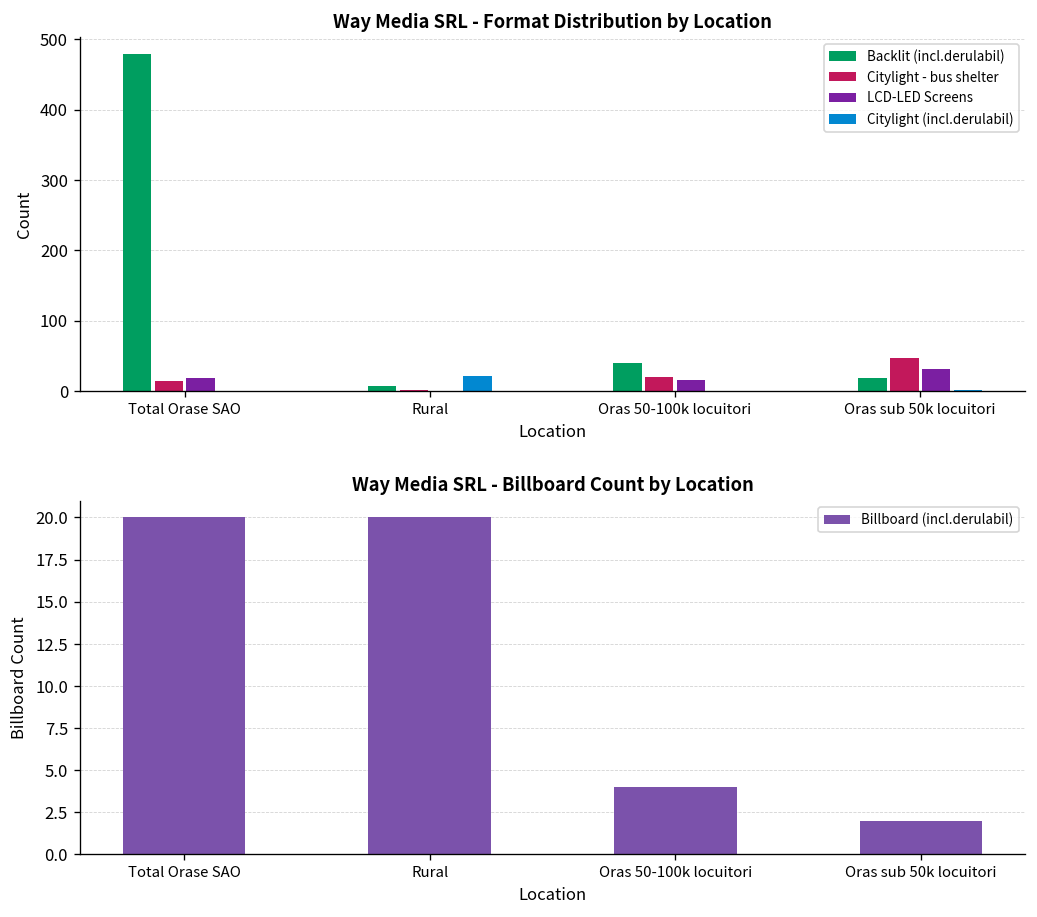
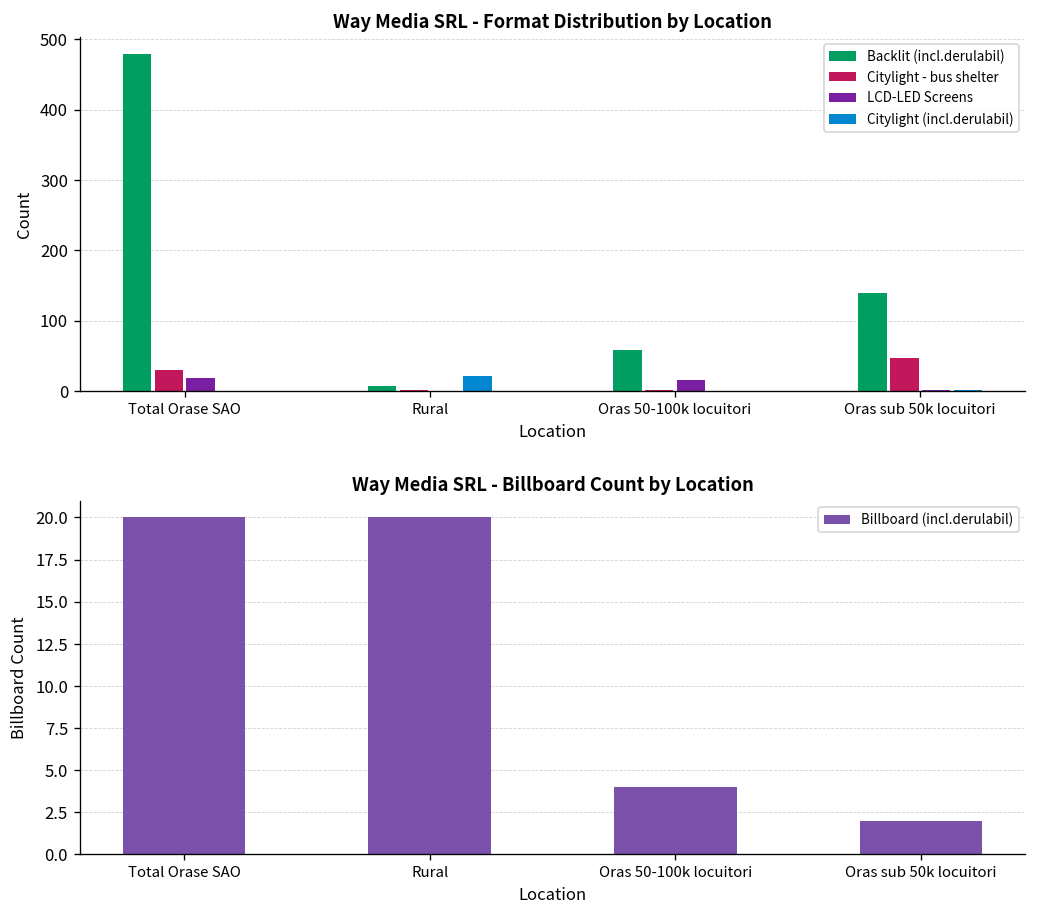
  {
    "Way Media SRL - Format Distribution by Location": {
      "Backlit (incl.derulabil)": {
        "Total Orase SAO": 480,
        "Rural": 10,
-       "Oras 50-100k locuitori": 40,
-       "Oras sub 50k locuitori": 20
+       "Oras 50-100k locuitori": 60,
+       "Oras sub 50k locuitori": 140
      },
      "Citylight - bus shelter": {
-       "Total Orase SAO": 10,
-       "Oras 50-100k locuitori": 20,
+       "Total Orase SAO": 30,
+       "Oras 50-100k locuitori": 0,
        "Oras sub 50k locuitori": 50
      },
      "LCD-LED Screens": {
        "Total Orase SAO": 20,
        "Rural": 0,
        "Oras 50-100k locuitori": 20,
-       "Oras sub 50k locuitori": 30
+       "Oras sub 50k locuitori": 0
      },
      "Citylight (incl.derulabil)": {
        "Total Orase SAO": 0,
        "Rural": 20,
        "Oras 50-100k locuitori": 0
      }
    },
    "Way Media SRL - Billboard Count by Location": {
      "Total Orase SAO": 20.0,
      "Rural": 20.0,
      "Oras 50-100k locuitori": 4.0,
      "Oras sub 50k locuitori": 2.0
    }
  }
